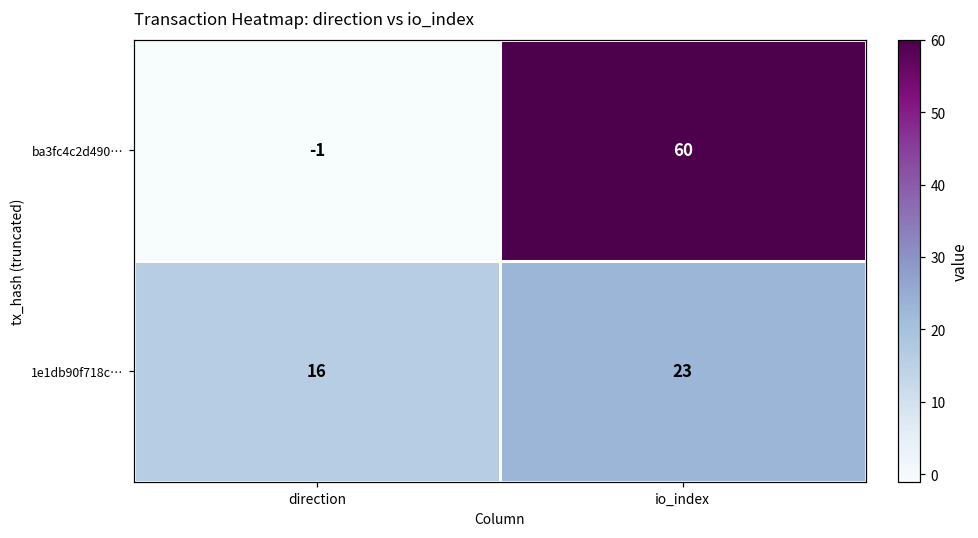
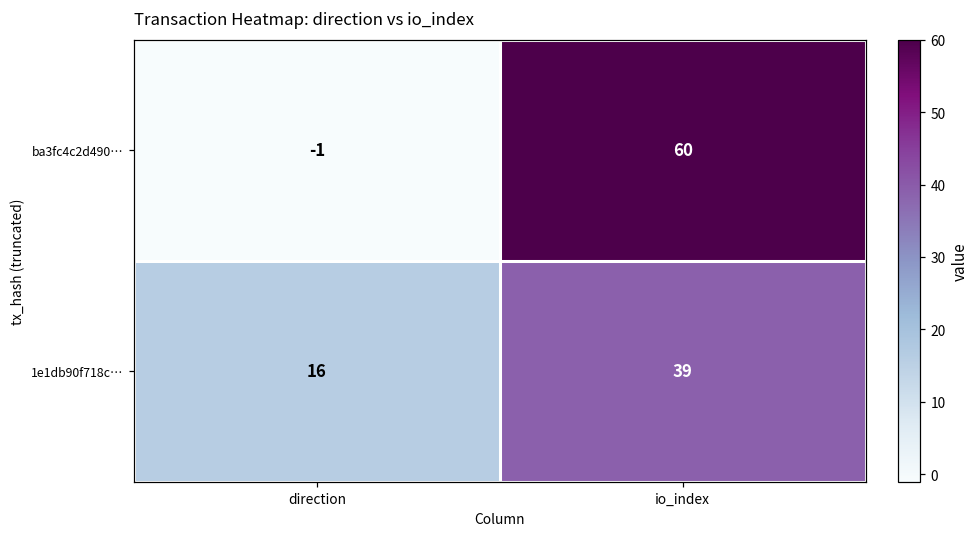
  {
    "ba3fc4c2d490…": {
      "direction": -1,
      "io_index": 60
    },
    "1e1db90f718c…": {
      "direction": 16,
-     "io_index": 23
+     "io_index": 39
    }
  }
